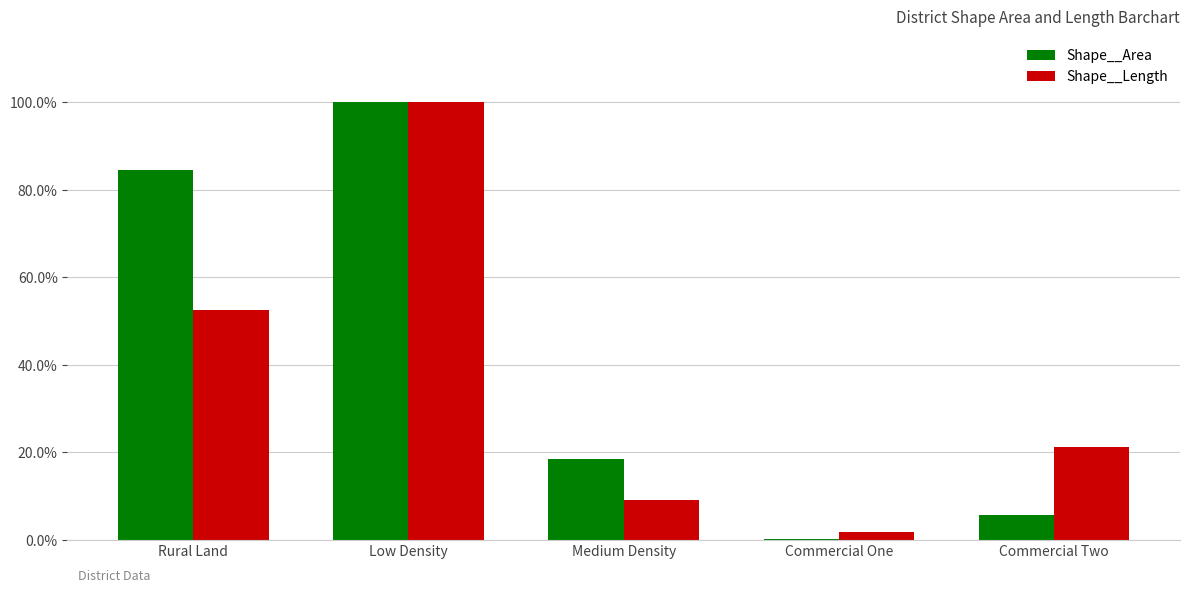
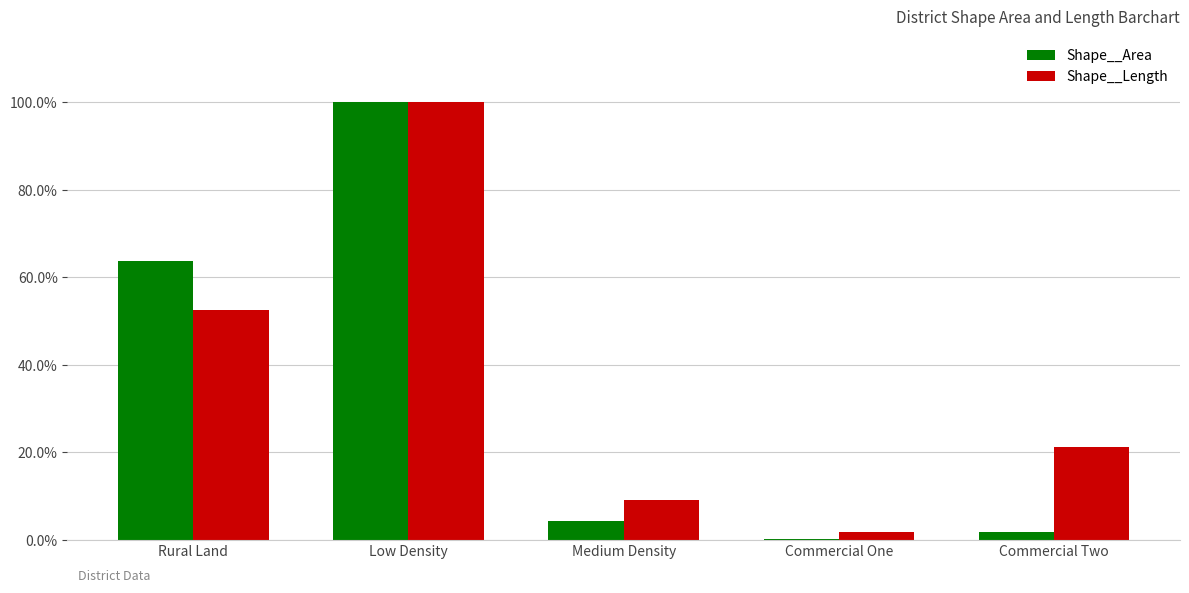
  {
    "Shape__Area": {
-     "Rural Land": "84%",
+     "Rural Land": "64%",
      "Low Density": "100%",
-     "Medium Density": "19%",
-     "Commercial Two": "6%"
+     "Medium Density": "4%",
+     "Commercial Two": "2%"
    },
    "Shape__Length": {
      "Rural Land": "52%",
      "Low Density": "100%",
      "Medium Density": "9%",
      "Commercial One": "2%",
      "Commercial Two": "21%"
    }
  }
